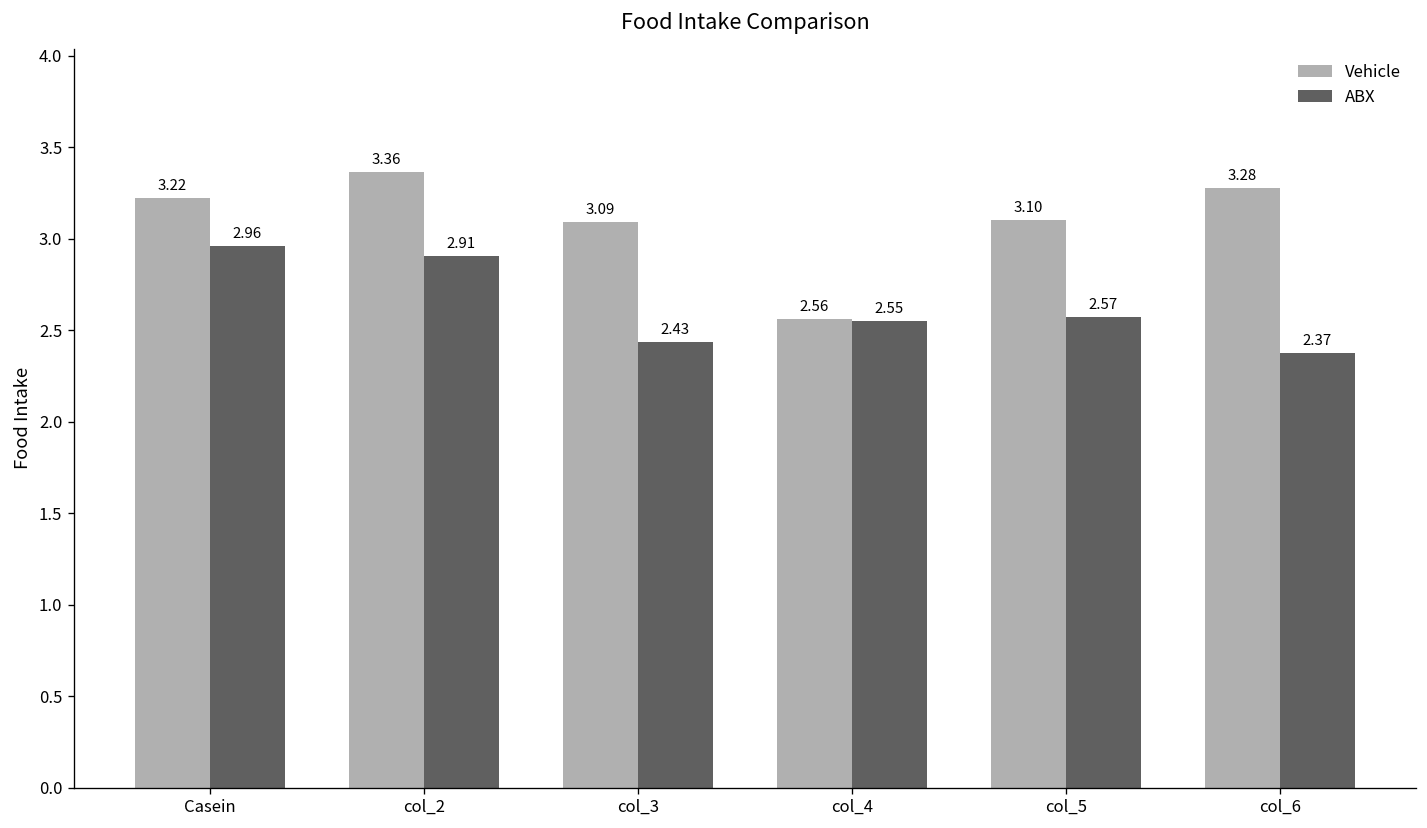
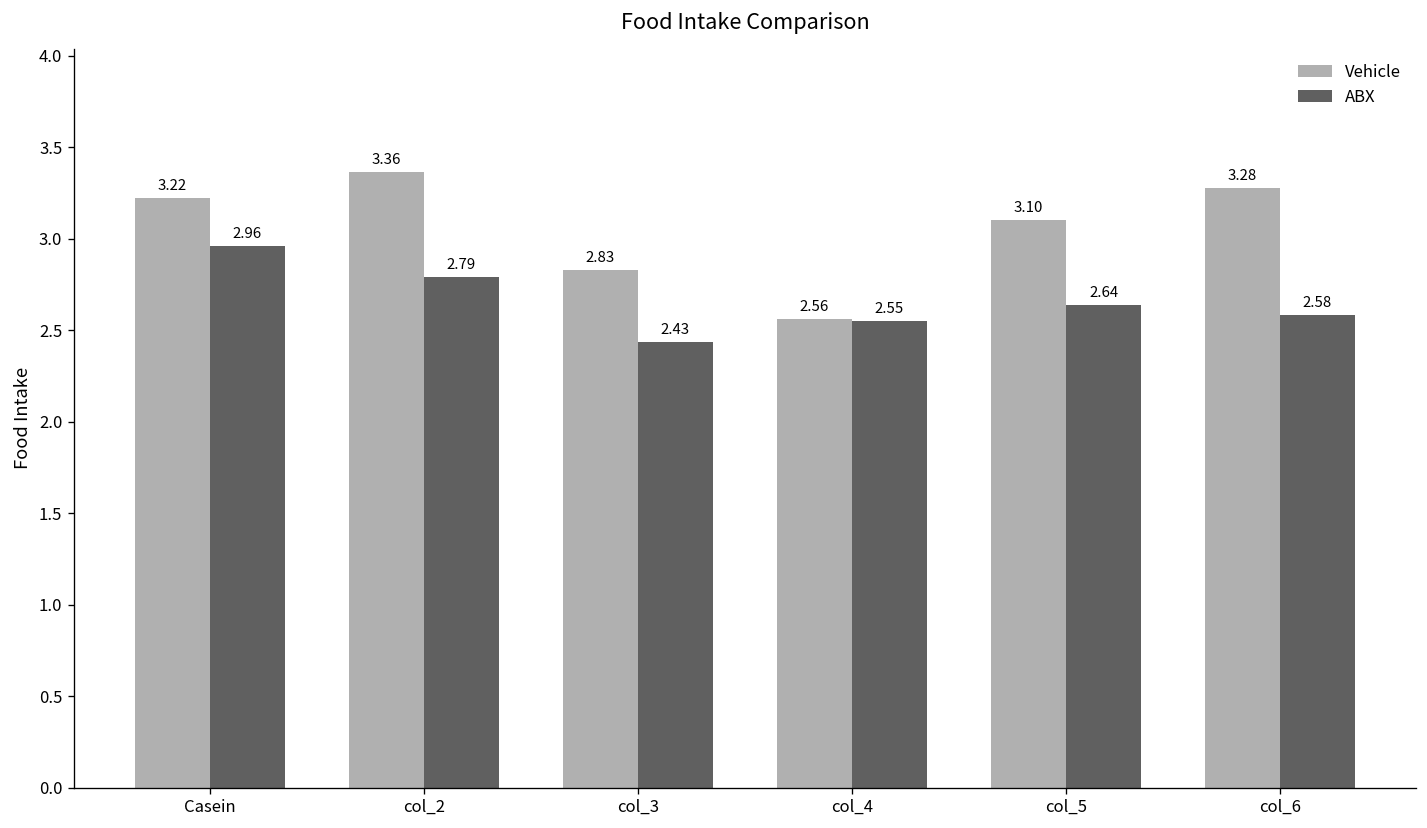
  {
    "Vehicle": {
      "Casein": 3.22,
      "col_2": 3.36,
-     "col_3": 3.09,
+     "col_3": 2.83,
      "col_4": 2.56,
      "col_5": 3.10,
      "col_6": 3.28
    },
    "ABX": {
      "Casein": 2.96,
-     "col_2": 2.91,
+     "col_2": 2.79,
      "col_3": 2.43,
      "col_4": 2.55,
-     "col_5": 2.57,
-     "col_6": 2.37
+     "col_5": 2.64,
+     "col_6": 2.58
    }
  }
